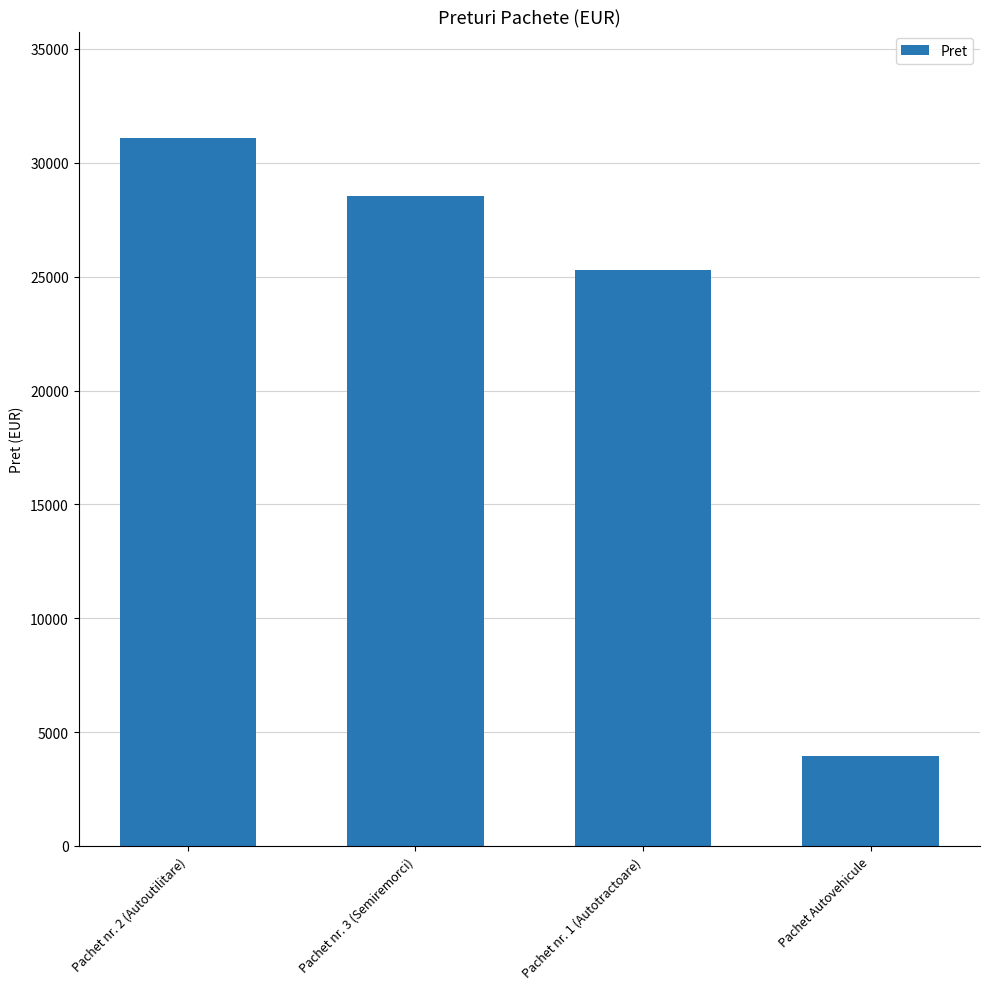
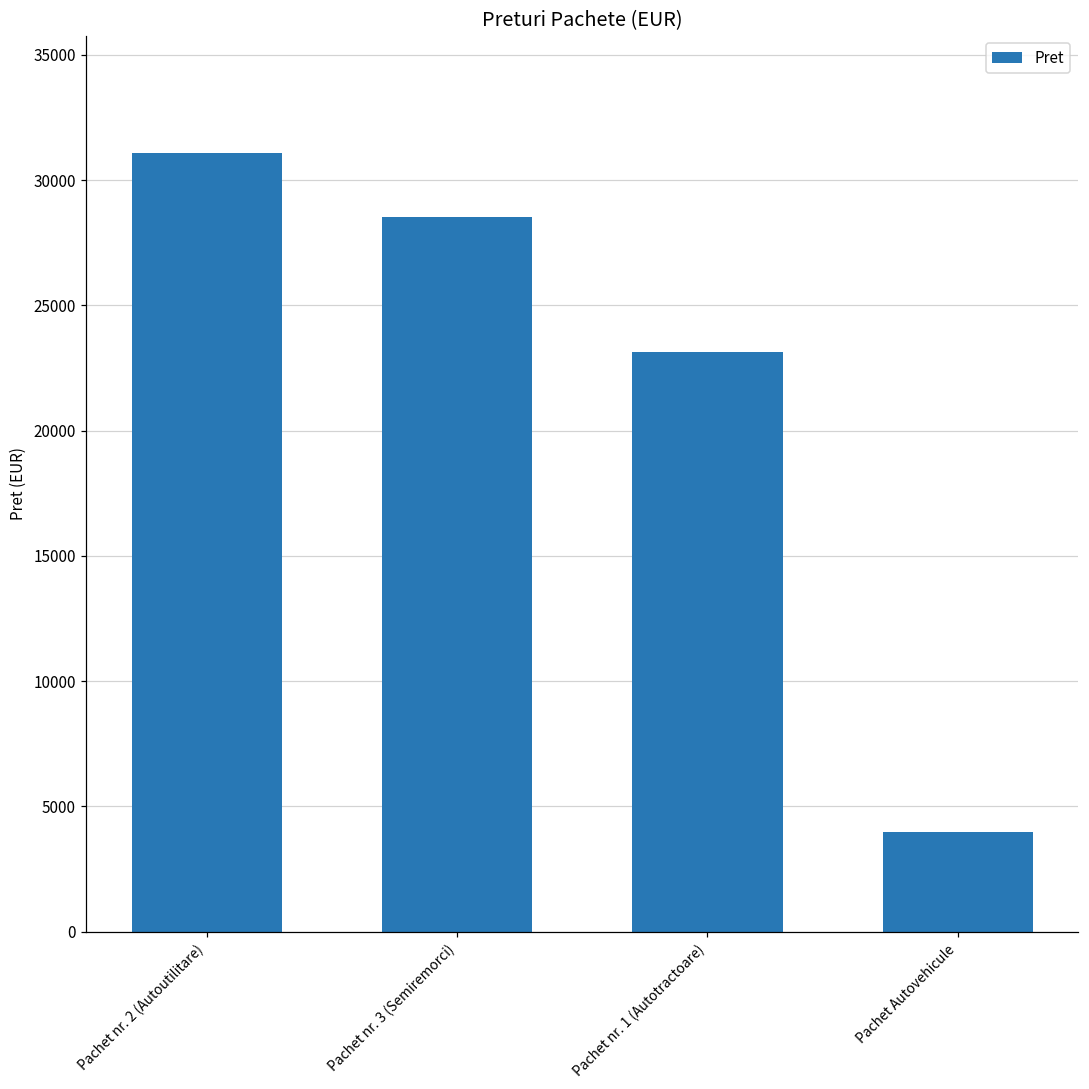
  {
    "Pachet nr. 2 (Autoutilitare)": 31100,
    "Pachet nr. 3 (Semiremorci)": 28500,
-   "Pachet nr. 1 (Autotractoare)": 25300,
+   "Pachet nr. 1 (Autotractoare)": 23100,
    "Pachet Autovehicule": 4000
  }
